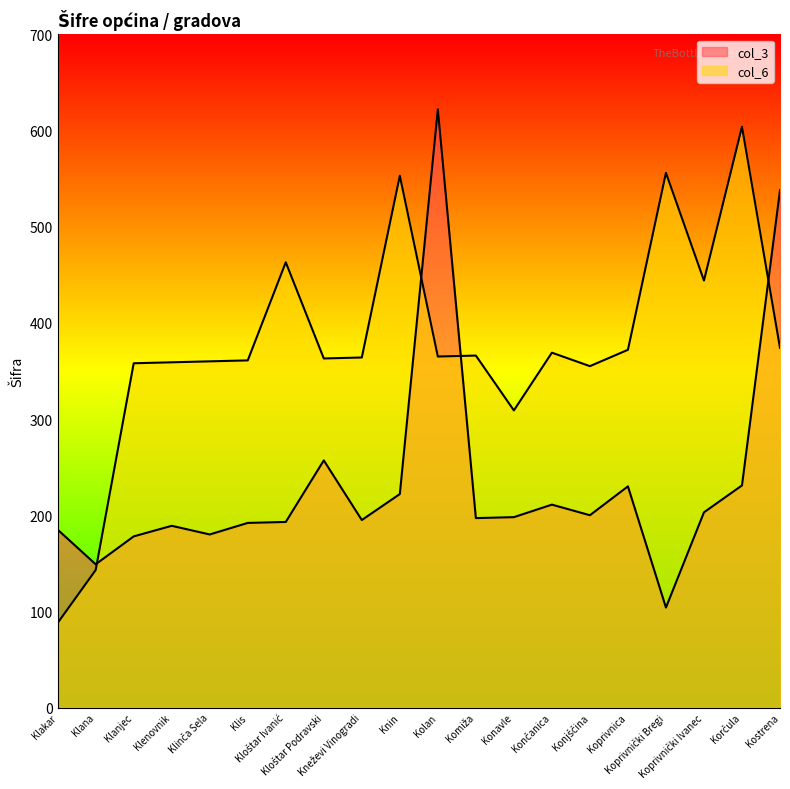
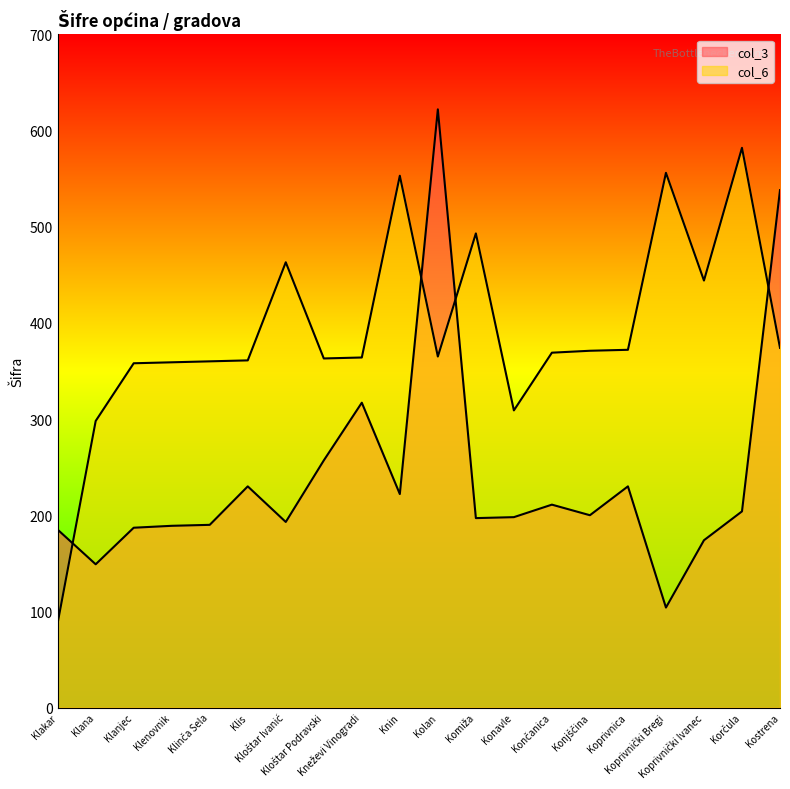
  {
    "col_3": {
      "Klakar": 190,
      "Klana": 150,
-     "Klanjec": 180,
+     "Klanjec": 190,
      "Klenovnik": 190,
-     "Klinča Sela": 180,
-     "Klis": 190,
+     "Klinča Sela": 190,
+     "Klis": 230,
      "Kloštar Ivanić": 190,
      "Kloštar Podravski": 260,
-     "Kneževi Vinogradi": 200,
+     "Kneževi Vinogradi": 320,
      "Knin": 220,
      "Kolan": 620,
      "Komiža": 200,
      "Konavle": 200,
      "Končanica": 210,
      "Konjščina": 200,
      "Koprivnica": 230,
      "Koprivnički Bregi": 100,
-     "Koprivnički Ivanec": 200,
-     "Korčula": 230,
+     "Koprivnički Ivanec": 170,
+     "Korčula": 200,
      "Kostrena": 540
    },
    "col_6": {
      "Klakar": 90,
-     "Klana": 140,
+     "Klana": 300,
      "Klanjec": 360,
      "Klenovnik": 360,
      "Klinča Sela": 360,
      "Klis": 360,
      "Kloštar Ivanić": 460,
      "Kloštar Podravski": 360,
      "Kneževi Vinogradi": 360,
      "Knin": 550,
      "Kolan": 370,
-     "Komiža": 370,
+     "Komiža": 490,
      "Konavle": 310,
      "Končanica": 370,
-     "Konjščina": 360,
+     "Konjščina": 370,
      "Koprivnica": 370,
      "Koprivnički Bregi": 560,
      "Koprivnički Ivanec": 440,
-     "Korčula": 600,
+     "Korčula": 580,
      "Kostrena": 370
    }
  }
